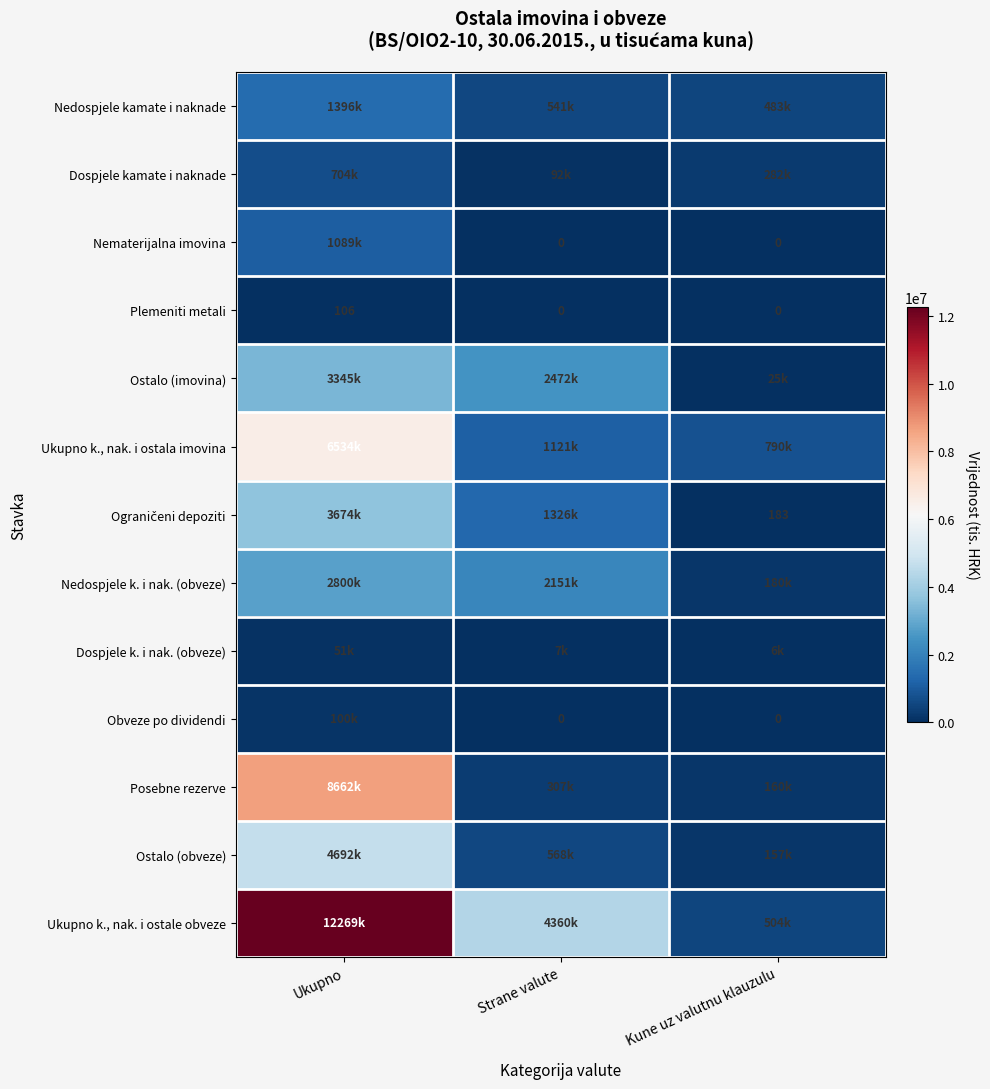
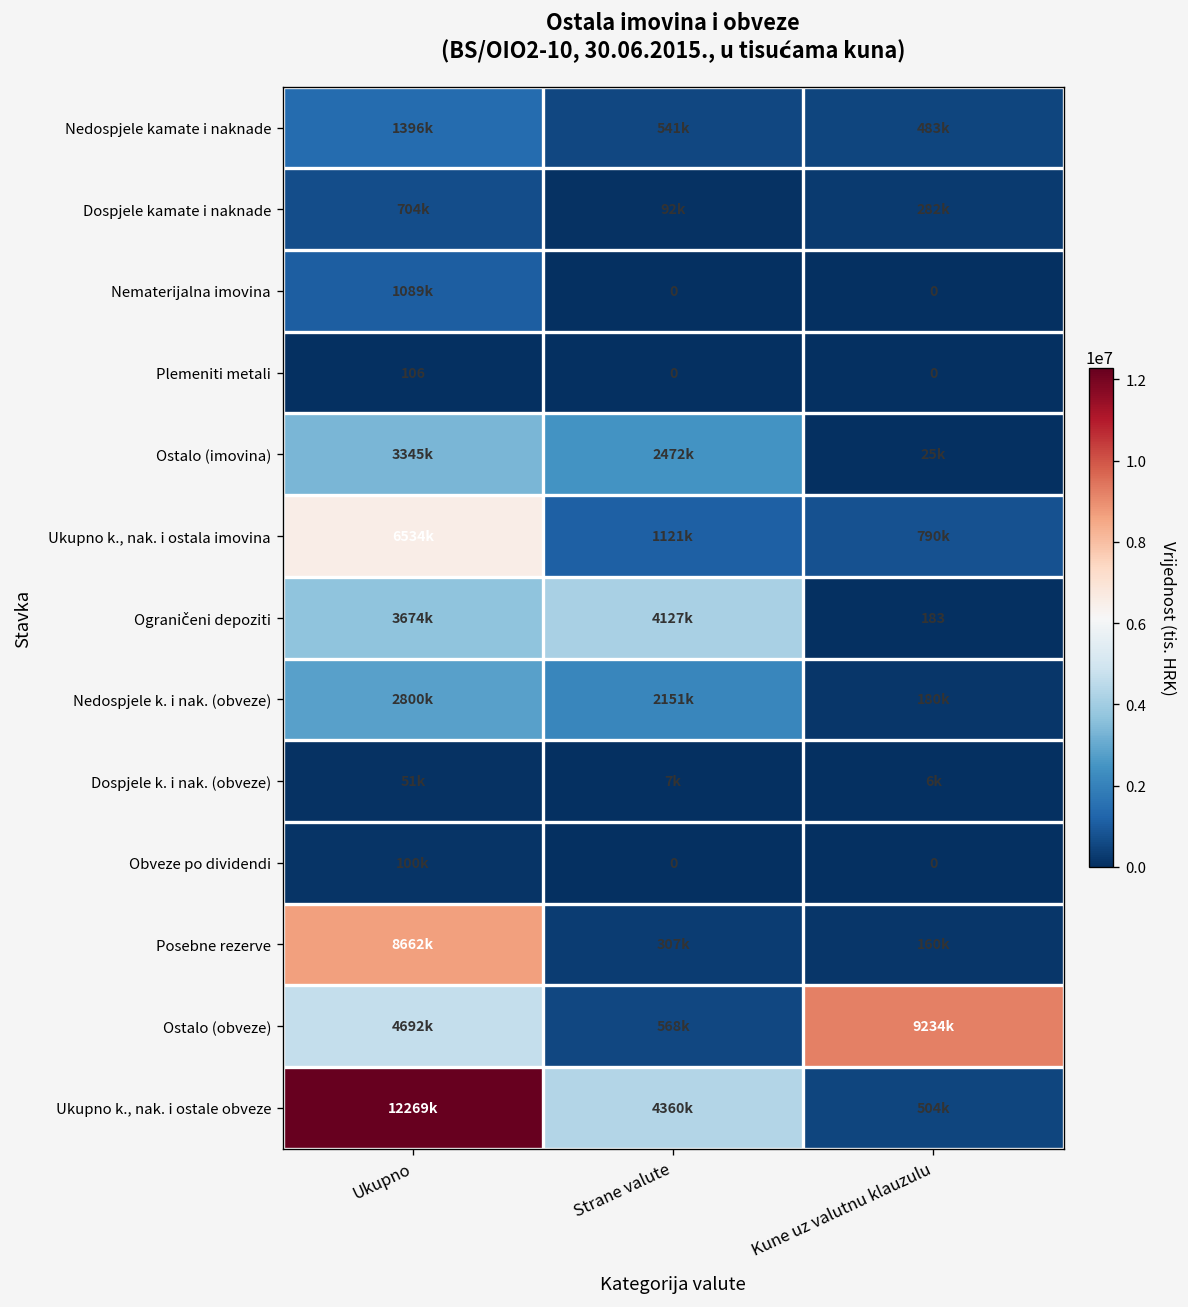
  {
    "Nedospjele kamate i naknade": {
      "Ukupno": "1396k",
      "Strane valute": "541k",
      "Kune uz valutnu klauzulu": "483k"
    },
    "Dospjele kamate i naknade": {
      "Ukupno": "704k",
      "Strane valute": "92k",
      "Kune uz valutnu klauzulu": "282k"
    },
    "Nematerijalna imovina": {
      "Ukupno": "1089k"
    },
    "Ostalo (imovina)": {
      "Ukupno": "3345k",
      "Strane valute": "2472k"
    },
    "Ukupno k., nak. i ostala imovina": {
      "Strane valute": "1121k",
      "Kune uz valutnu klauzulu": "790k"
    },
    "Ograničeni depoziti": {
      "Ukupno": "3674k",
-     "Strane valute": "1326k"
+     "Strane valute": "4127k"
    },
    "Nedospjele k. i nak. (obveze)": {
      "Ukupno": "2800k",
      "Strane valute": "2151k",
      "Kune uz valutnu klauzulu": "180k"
    },
    "Dospjele k. i nak. (obveze)": {
      "Ukupno": "51k"
    },
    "Obveze po dividendi": {
      "Ukupno": "100k"
    },
    "Posebne rezerve": {
      "Ukupno": "8662k",
      "Strane valute": "307k",
      "Kune uz valutnu klauzulu": "160k"
    },
    "Ostalo (obveze)": {
      "Ukupno": "4692k",
      "Strane valute": "568k",
-     "Kune uz valutnu klauzulu": "157k"
+     "Kune uz valutnu klauzulu": "9234k"
    },
    "Ukupno k., nak. i ostale obveze": {
      "Ukupno": "12269k",
      "Strane valute": "4360k",
      "Kune uz valutnu klauzulu": "504k"
    }
  }
